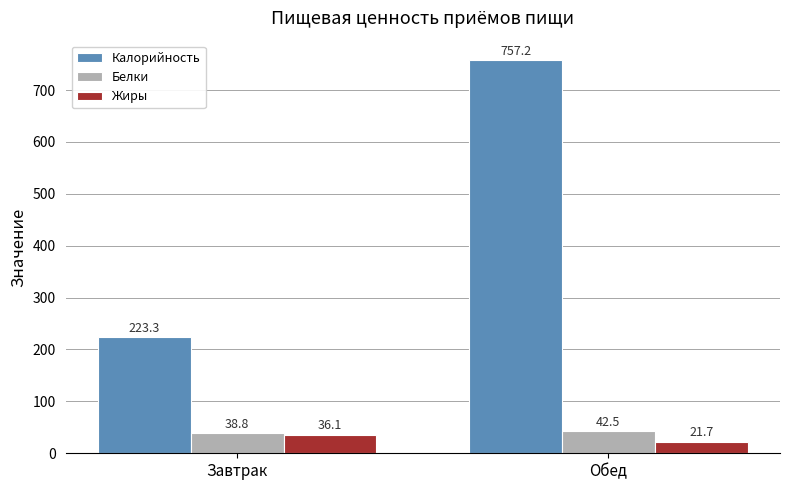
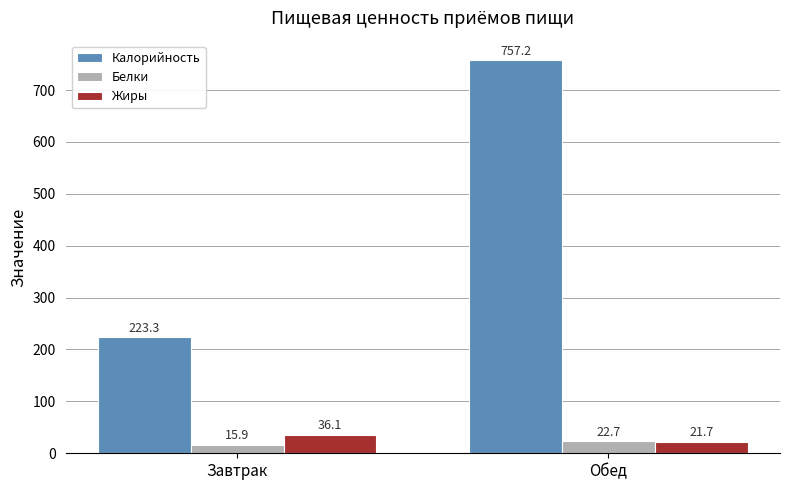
  {
    "Калорийность": {
      "Завтрак": 223.3,
      "Обед": 757.2
    },
    "Белки": {
-     "Завтрак": 38.8,
-     "Обед": 42.5
+     "Завтрак": 15.9,
+     "Обед": 22.7
    },
    "Жиры": {
      "Завтрак": 36.1,
      "Обед": 21.7
    }
  }
